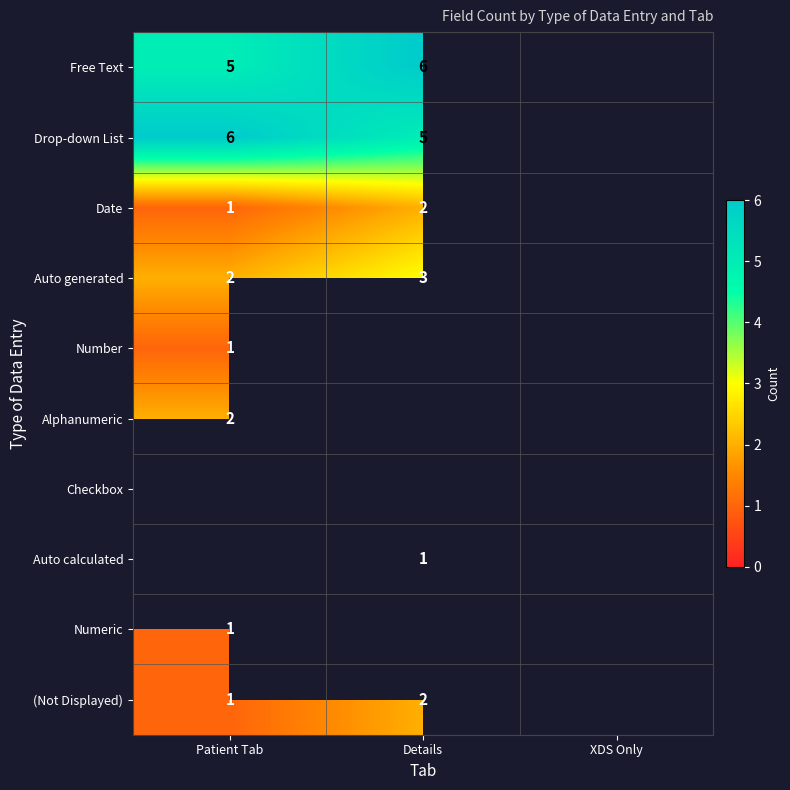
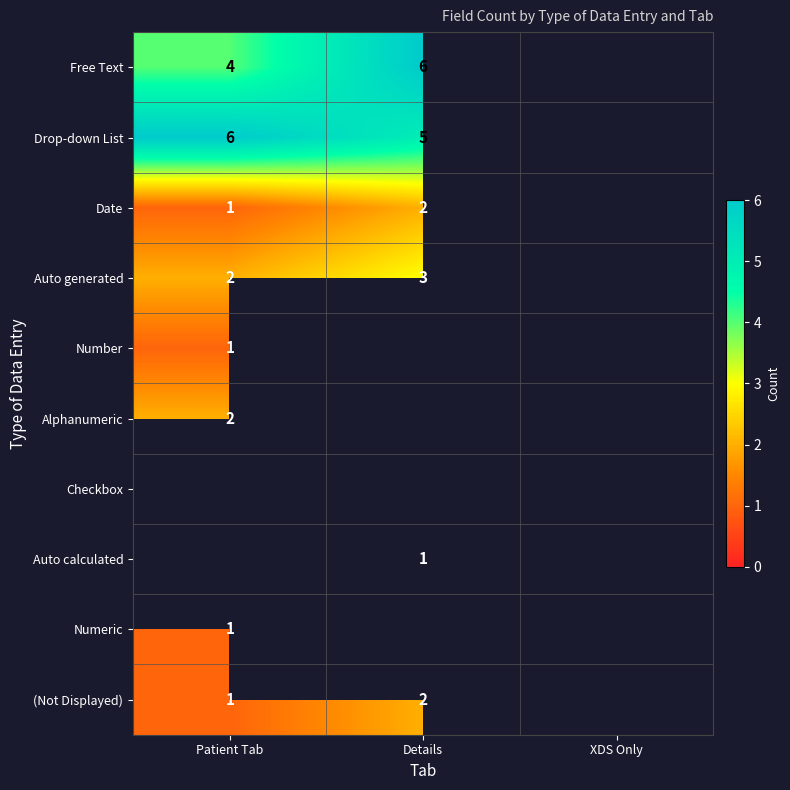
  {
    "Free Text": {
-     "Patient Tab": 5
+     "Patient Tab": 4
    },
    "Drop-down List": {
      "Patient Tab": 6
    },
    "Date": {
      "Patient Tab": 1,
      "Details": 2
    },
    "Auto generated": {
      "Patient Tab": 2,
      "Details": 3
    },
    "Number": {
      "Patient Tab": 1
    },
    "Alphanumeric": {
      "Patient Tab": 2
    },
    "Auto calculated": {
      "Details": 1
    },
    "Numeric": {
      "Patient Tab": 1
    },
    "(Not Displayed)": {
      "Patient Tab": 1,
      "Details": 2
    }
  }
